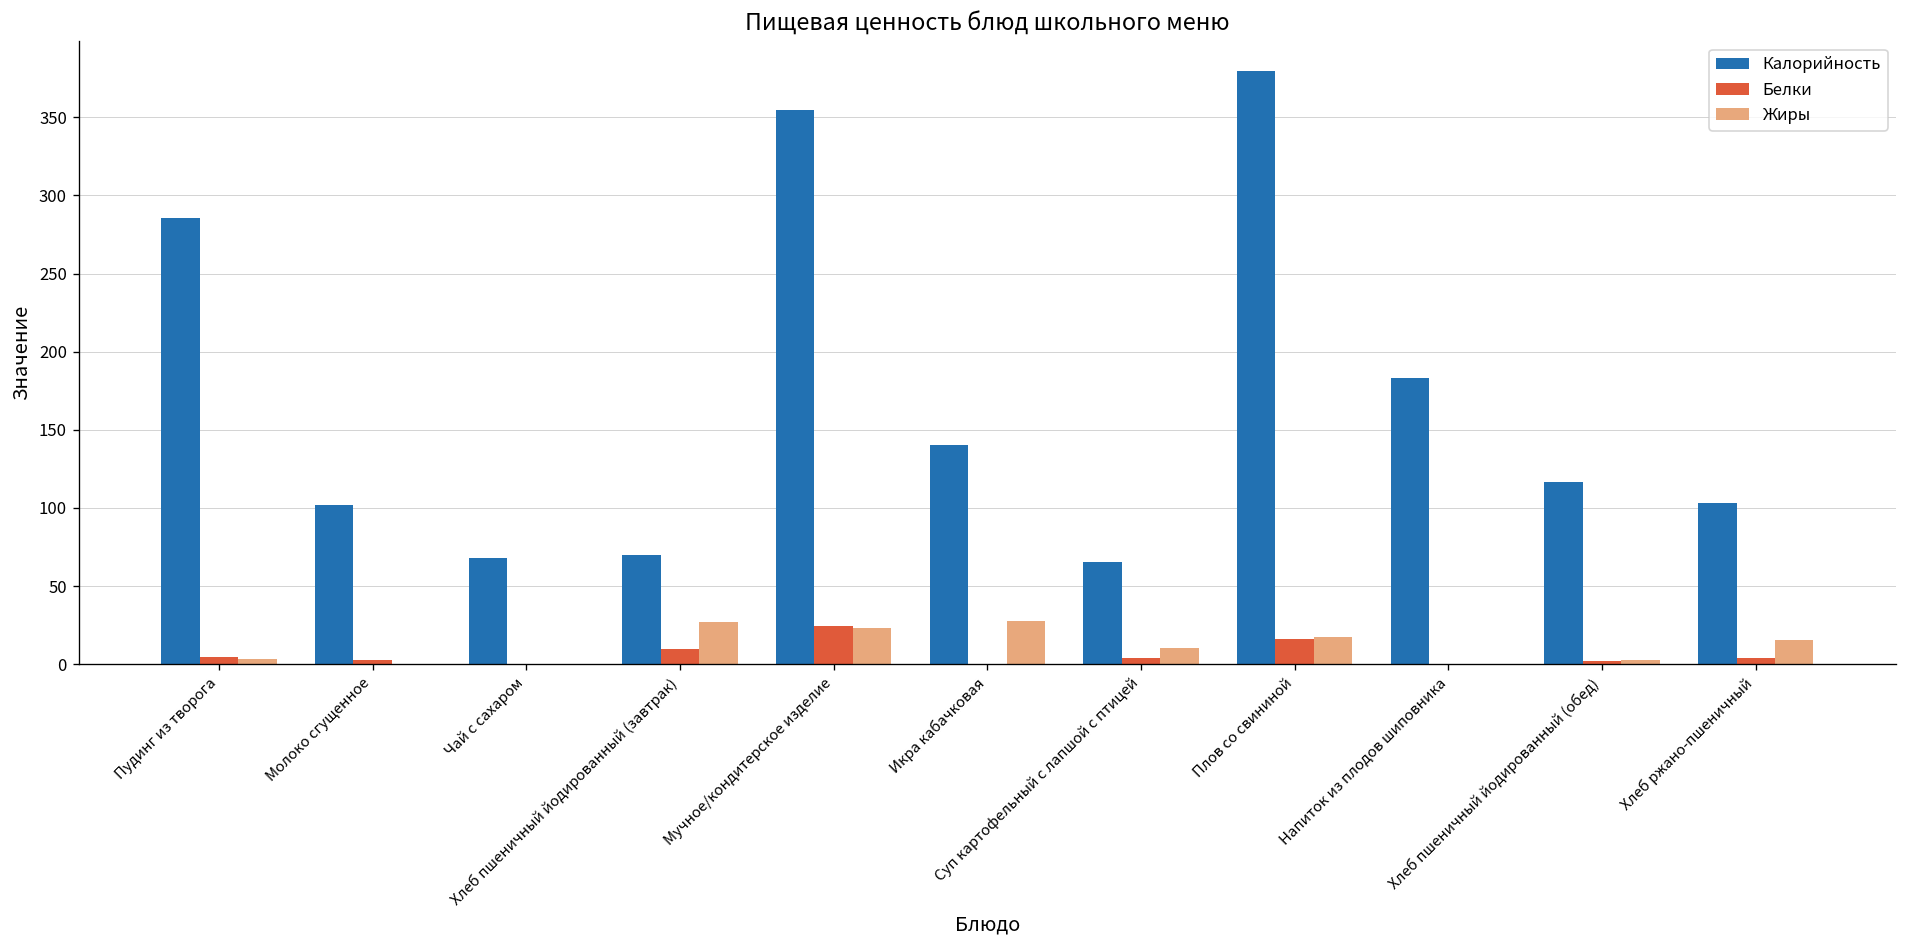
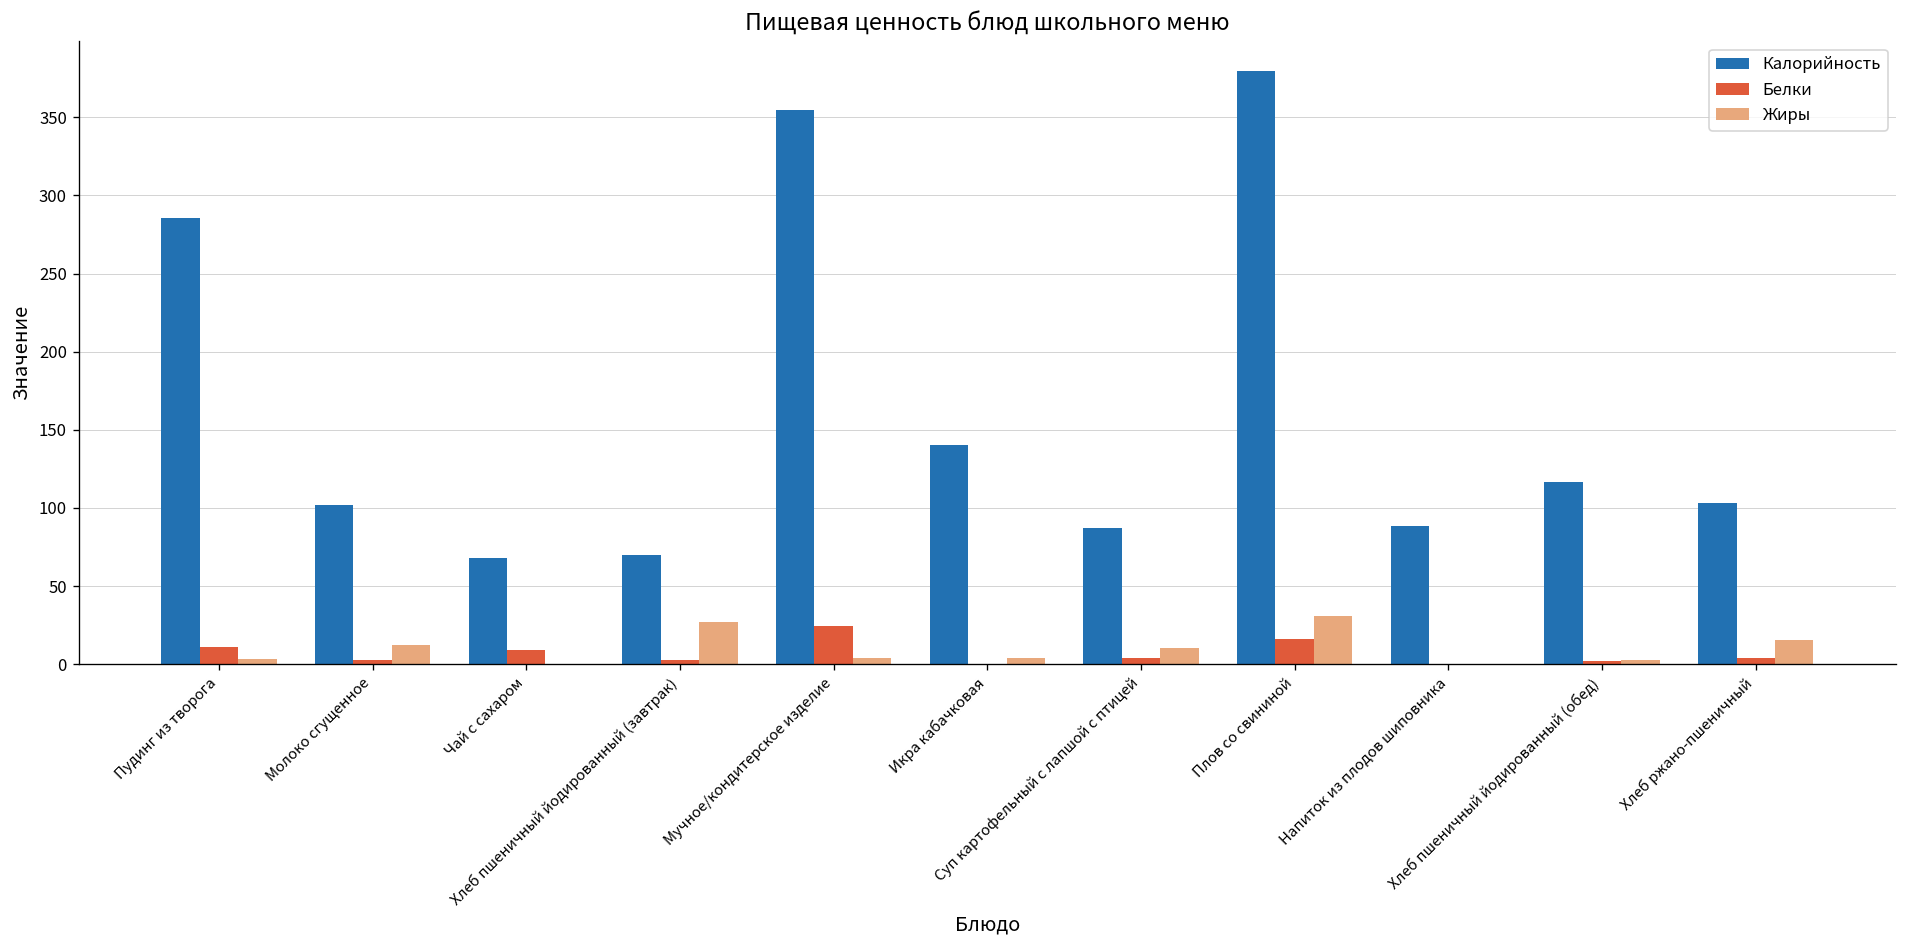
  {
    "Калорийность": {
      "Пудинг из творога": 285,
      "Молоко сгущенное": 102,
      "Чай с сахаром": 68,
      "Хлеб пшеничный йодированный (завтрак)": 70,
      "Мучное/кондитерское изделие": 355,
      "Икра кабачковая": 140,
-     "Суп картофельный с лапшой с птицей": 66,
+     "Суп картофельный с лапшой с птицей": 87,
      "Плов со свининой": 380,
-     "Напиток из плодов шиповника": 183,
+     "Напиток из плодов шиповника": 88,
      "Хлеб пшеничный йодированный (обед)": 117,
      "Хлеб ржано-пшеничный": 103
    },
    "Белки": {
-     "Пудинг из творога": 5,
+     "Пудинг из творога": 11,
      "Молоко сгущенное": 3,
-     "Чай с сахаром": 0,
-     "Хлеб пшеничный йодированный (завтрак)": 10,
+     "Чай с сахаром": 9,
+     "Хлеб пшеничный йодированный (завтрак)": 3,
      "Мучное/кондитерское изделие": 25,
      "Суп картофельный с лапшой с птицей": 4,
      "Плов со свининой": 16,
      "Хлеб пшеничный йодированный (обед)": 2,
      "Хлеб ржано-пшеничный": 4
    },
    "Жиры": {
      "Пудинг из творога": 3,
-     "Молоко сгущенное": 0,
+     "Молоко сгущенное": 12,
      "Хлеб пшеничный йодированный (завтрак)": 27,
-     "Мучное/кондитерское изделие": 23,
-     "Икра кабачковая": 28,
+     "Мучное/кондитерское изделие": 4,
+     "Икра кабачковая": 4,
      "Суп картофельный с лапшой с птицей": 11,
-     "Плов со свининой": 17,
+     "Плов со свининой": 31,
      "Напиток из плодов шиповника": 0,
      "Хлеб пшеничный йодированный (обед)": 3,
      "Хлеб ржано-пшеничный": 15
    }
  }
